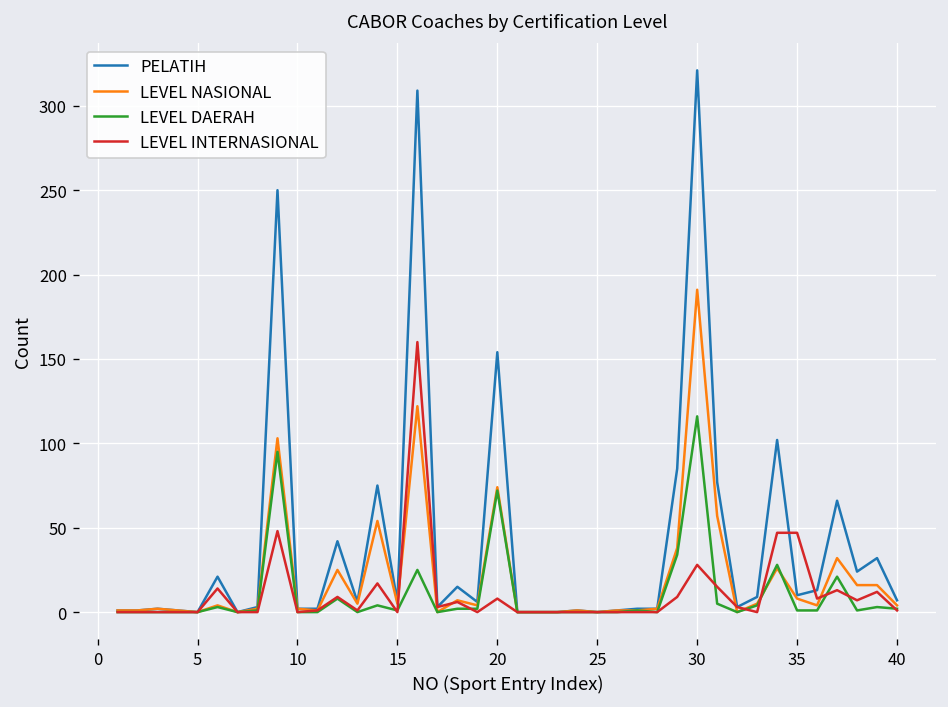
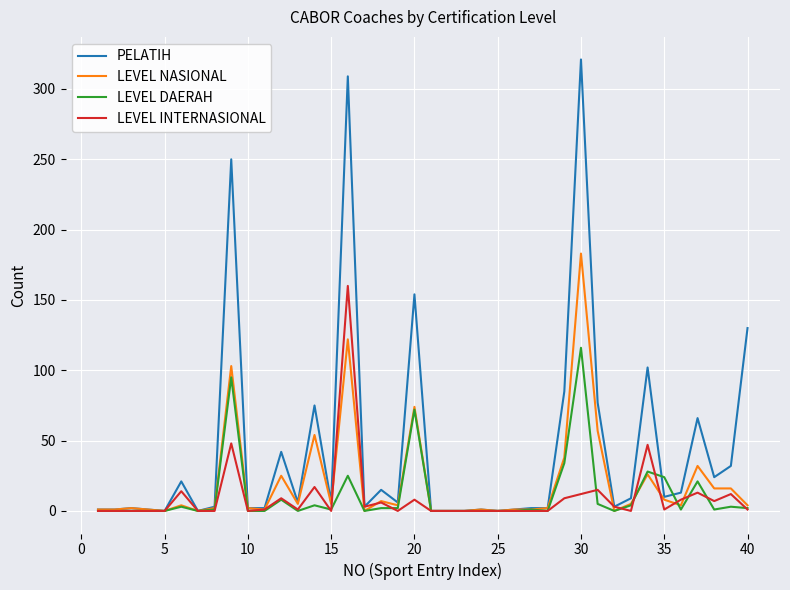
  {
    "PELATIH": {
      "20": 154,
      "30": 321,
      "35": 10,
-     "40": 7
+     "40": 130
    },
    "LEVEL NASIONAL": {
      "20": 74,
-     "30": 191,
+     "30": 183,
      "35": 8,
      "40": 4
    },
    "LEVEL DAERAH": {
      "20": 72,
      "30": 116,
-     "35": 1
+     "35": 24
    },
    "LEVEL INTERNASIONAL": {
      "20": 8,
-     "30": 28,
-     "35": 47
+     "30": 12,
+     "35": 1
    }
  }
